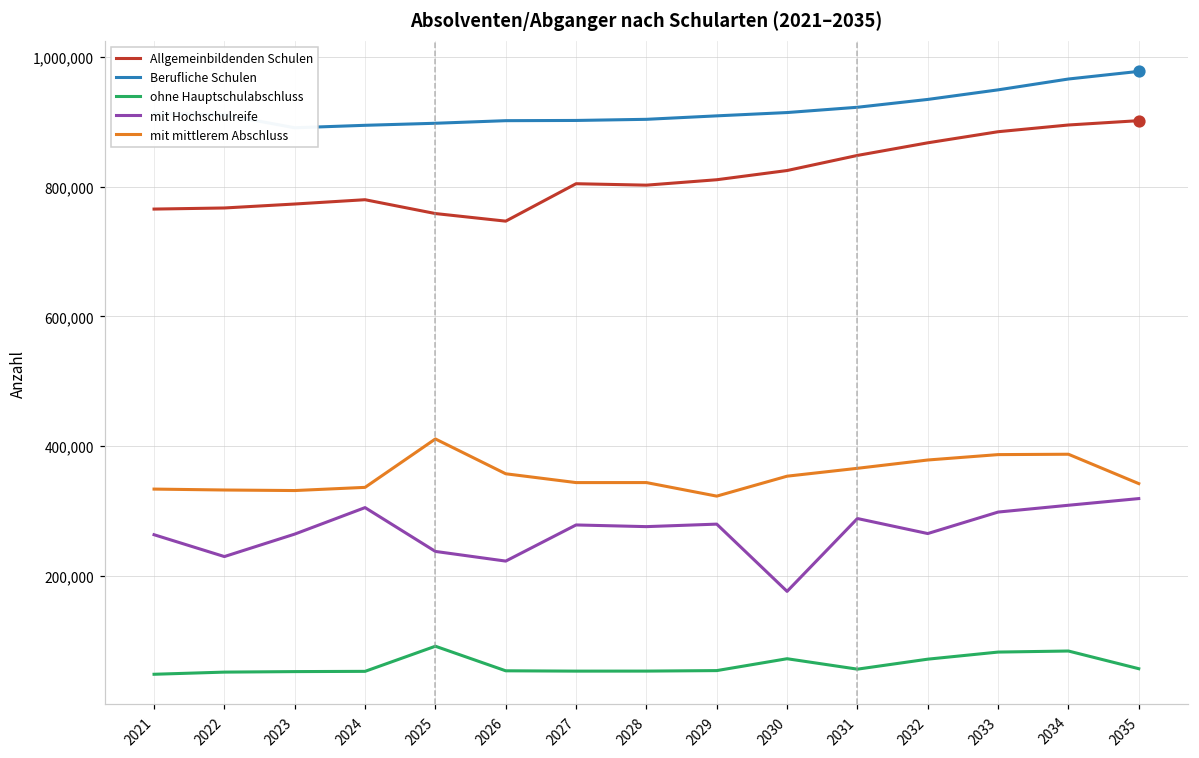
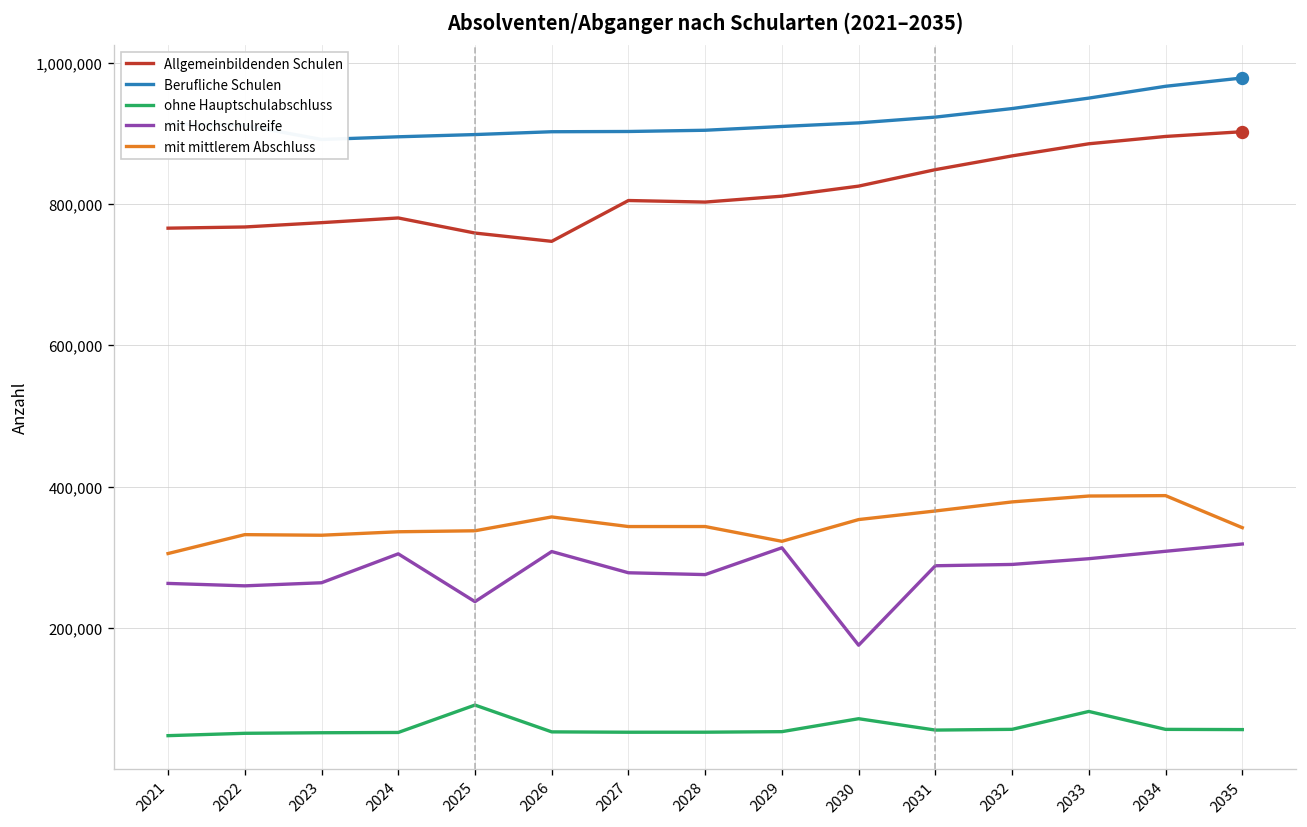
  {
    "ohne Hauptschulabschluss": {
      "2021": "50,000",
      "2022": "50,000",
      "2023": "50,000",
      "2024": "50,000",
      "2025": "90,000",
      "2026": "50,000",
      "2027": "50,000",
      "2028": "50,000",
      "2029": "50,000",
      "2030": "70,000",
      "2031": "60,000",
-     "2032": "70,000",
+     "2032": "60,000",
      "2033": "80,000",
-     "2034": "80,000",
+     "2034": "60,000",
      "2035": "60,000"
    },
    "mit Hochschulreife": {
      "2021": "260,000",
-     "2022": "230,000",
+     "2022": "260,000",
      "2023": "260,000",
      "2024": "300,000",
      "2025": "240,000",
-     "2026": "220,000",
+     "2026": "310,000",
      "2027": "280,000",
      "2028": "280,000",
-     "2029": "280,000",
+     "2029": "310,000",
      "2030": "180,000",
      "2031": "290,000",
-     "2032": "260,000",
+     "2032": "290,000",
      "2033": "300,000",
      "2034": "310,000",
      "2035": "320,000"
    },
    "mit mittlerem Abschluss": {
-     "2021": "330,000",
+     "2021": "310,000",
      "2022": "330,000",
      "2023": "330,000",
      "2024": "340,000",
-     "2025": "410,000",
+     "2025": "340,000",
      "2026": "360,000",
      "2027": "340,000",
      "2028": "340,000",
      "2029": "320,000",
      "2030": "350,000",
      "2031": "370,000",
      "2032": "380,000",
      "2033": "390,000",
      "2034": "390,000",
      "2035": "340,000"
    }
  }
